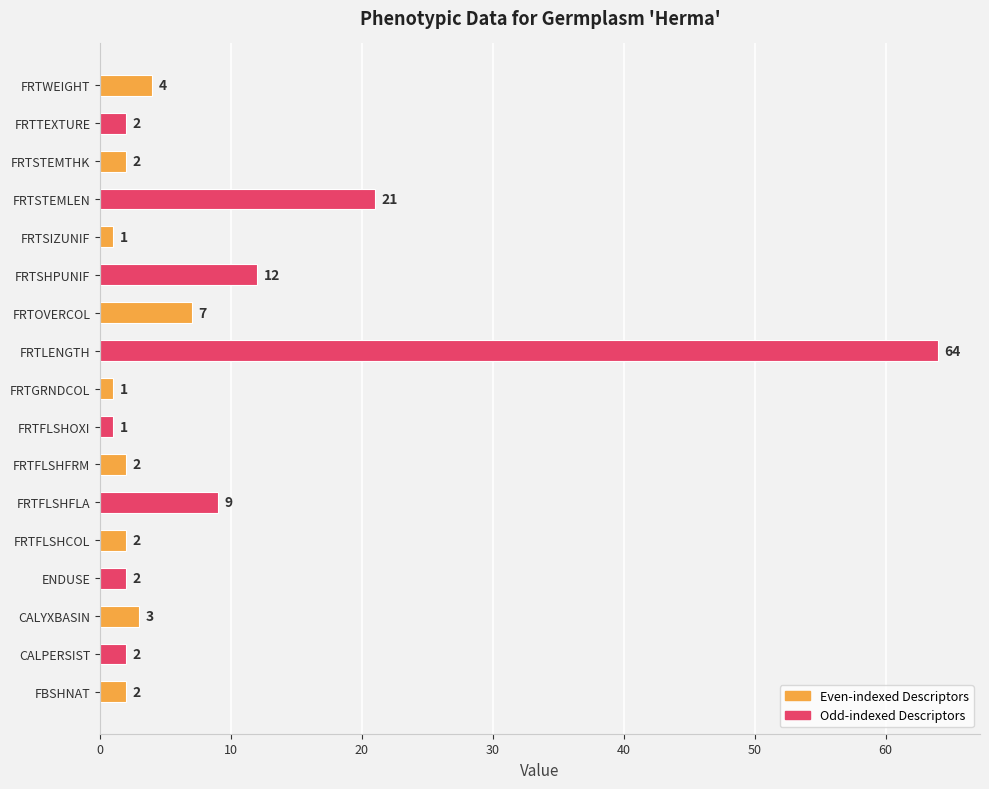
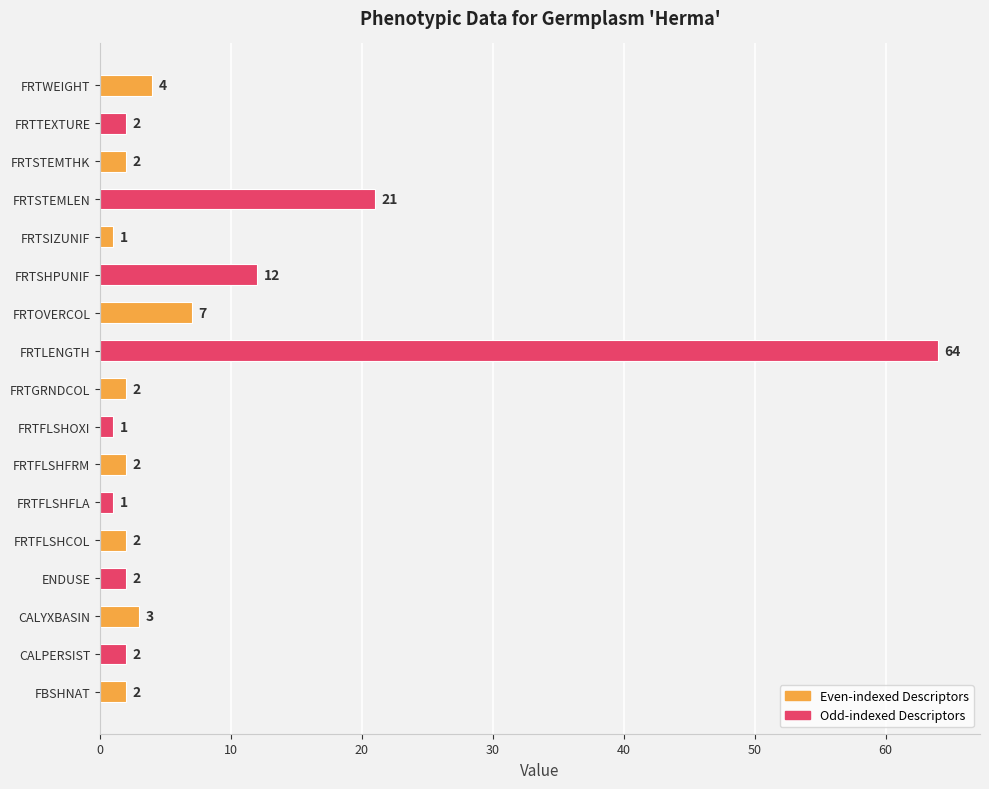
  {
    "FRTWEIGHT": 4,
    "FRTTEXTURE": 2,
    "FRTSTEMTHK": 2,
    "FRTSTEMLEN": 21,
    "FRTSIZUNIF": 1,
    "FRTSHPUNIF": 12,
    "FRTOVERCOL": 7,
    "FRTLENGTH": 64,
-   "FRTGRNDCOL": 1,
+   "FRTGRNDCOL": 2,
    "FRTFLSHOXI": 1,
    "FRTFLSHFRM": 2,
-   "FRTFLSHFLA": 9,
+   "FRTFLSHFLA": 1,
    "FRTFLSHCOL": 2,
    "ENDUSE": 2,
    "CALYXBASIN": 3,
    "CALPERSIST": 2,
    "FBSHNAT": 2
  }
